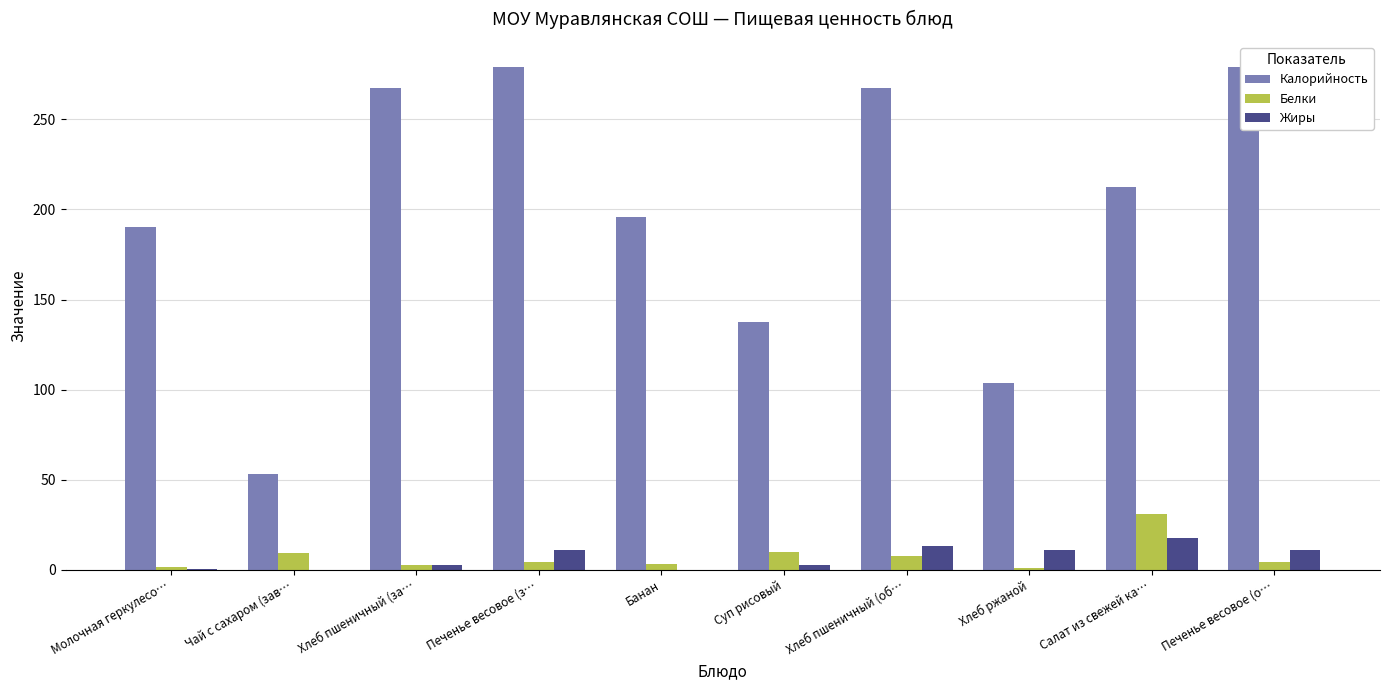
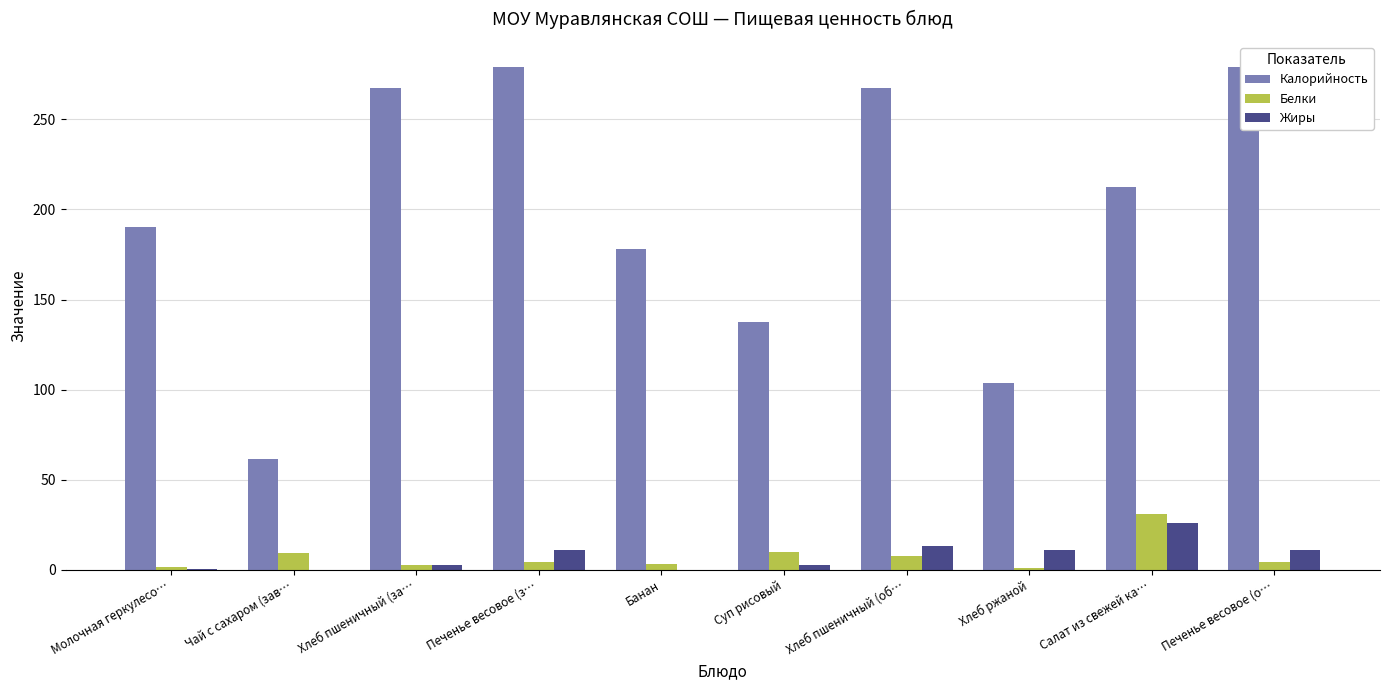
  {
    "Калорийность": {
      "Молочная геркулесо…": 191,
-     "Чай с сахаром (зав…": 53,
+     "Чай с сахаром (зав…": 62,
      "Хлеб пшеничный (за…": 268,
      "Печенье весовое (з…": 279,
-     "Банан": 196,
+     "Банан": 178,
      "Суп рисовый": 138,
      "Хлеб пшеничный (об…": 268,
      "Хлеб ржаной": 104,
      "Салат из свежей ка…": 213
    },
    "Белки": {
      "Молочная геркулесо…": 2,
      "Чай с сахаром (зав…": 9,
      "Хлеб пшеничный (за…": 3,
      "Печенье весовое (з…": 5,
      "Банан": 3,
      "Суп рисовый": 10,
      "Хлеб пшеничный (об…": 8,
      "Салат из свежей ка…": 31,
      "Печенье весовое (о…": 5
    },
    "Жиры": {
      "Хлеб пшеничный (за…": 3,
      "Печенье весовое (з…": 11,
      "Суп рисовый": 3,
      "Хлеб пшеничный (об…": 13,
      "Хлеб ржаной": 11,
-     "Салат из свежей ка…": 18,
+     "Салат из свежей ка…": 26,
      "Печенье весовое (о…": 11
    }
  }
